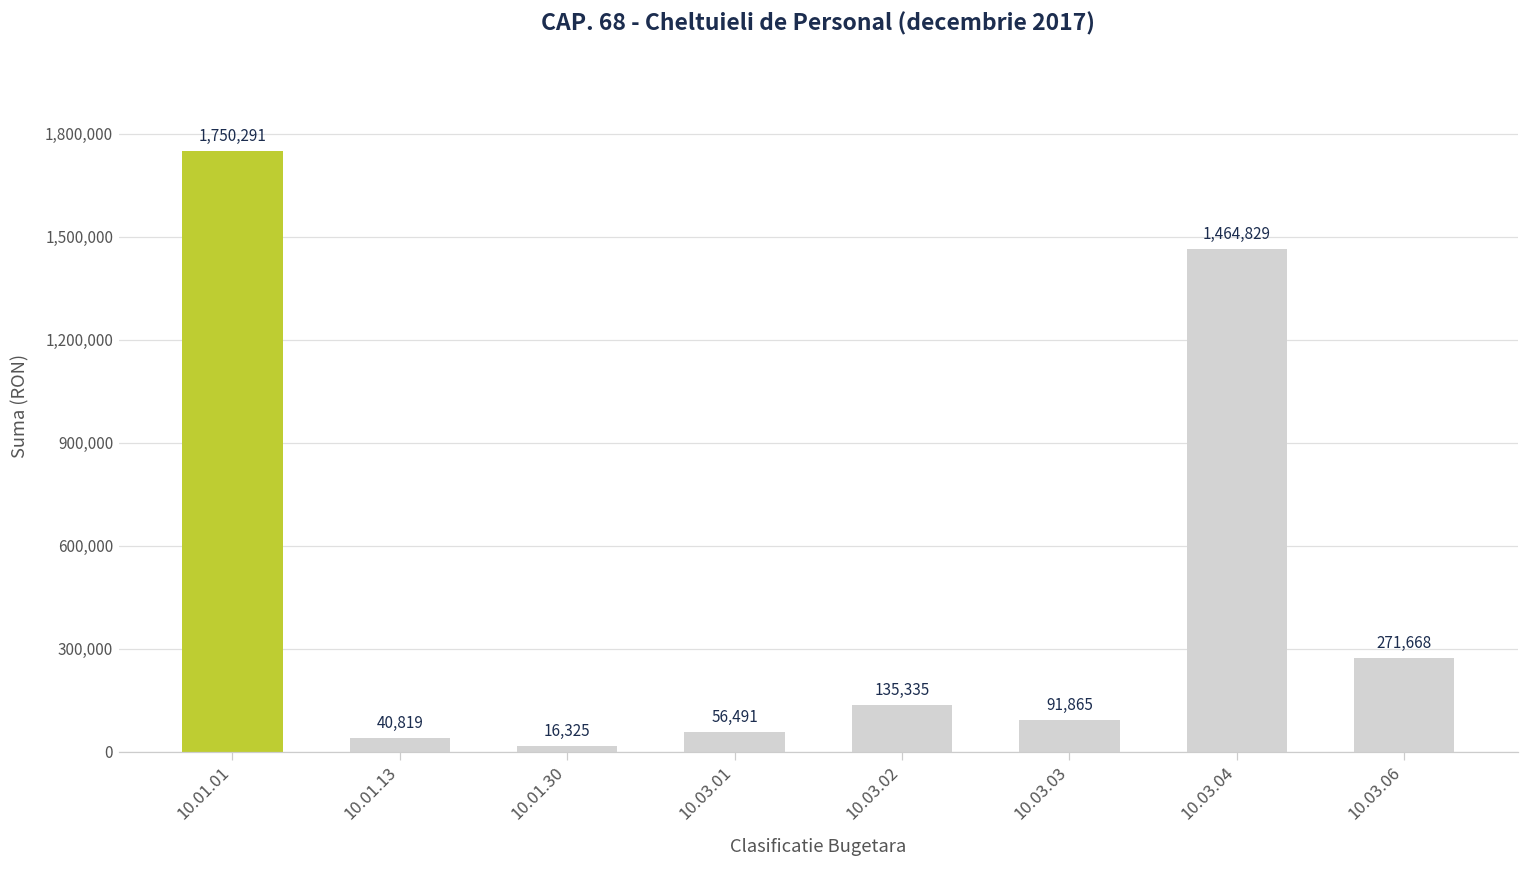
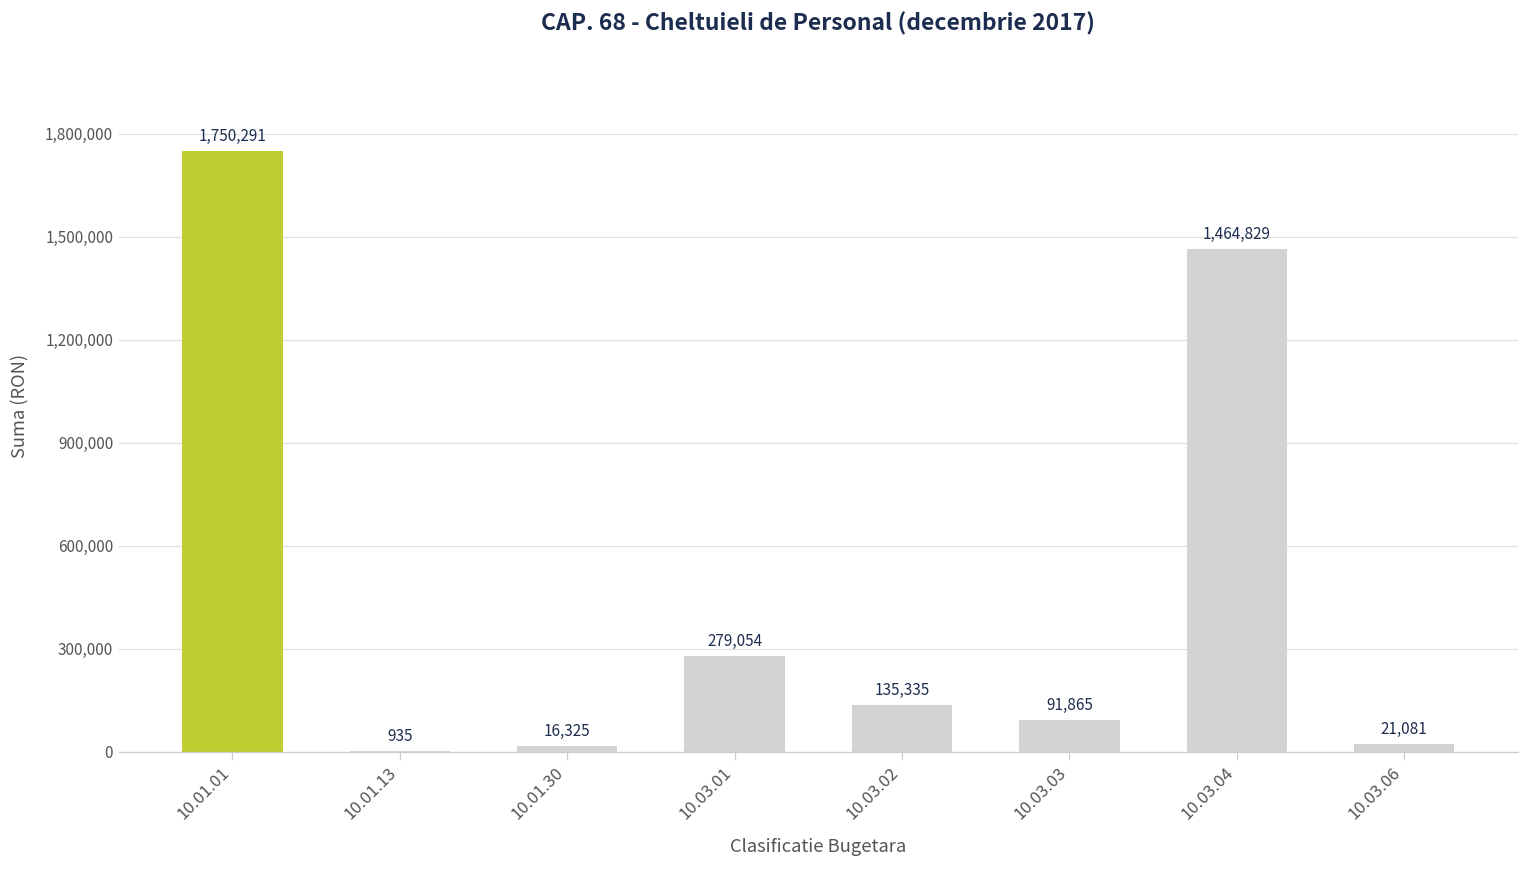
  {
    "10.01.01": "1,750,291",
-   "10.01.13": "40,819",
+   "10.01.13": "935",
    "10.01.30": "16,325",
-   "10.03.01": "56,491",
+   "10.03.01": "279,054",
    "10.03.02": "135,335",
    "10.03.03": "91,865",
    "10.03.04": "1,464,829",
-   "10.03.06": "271,668"
+   "10.03.06": "21,081"
  }
